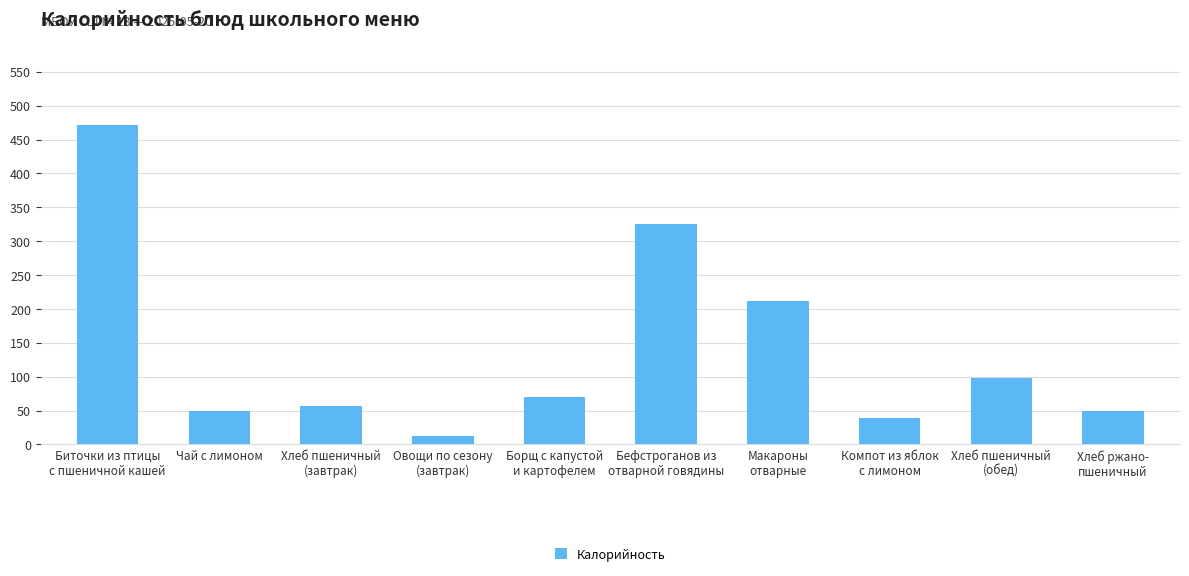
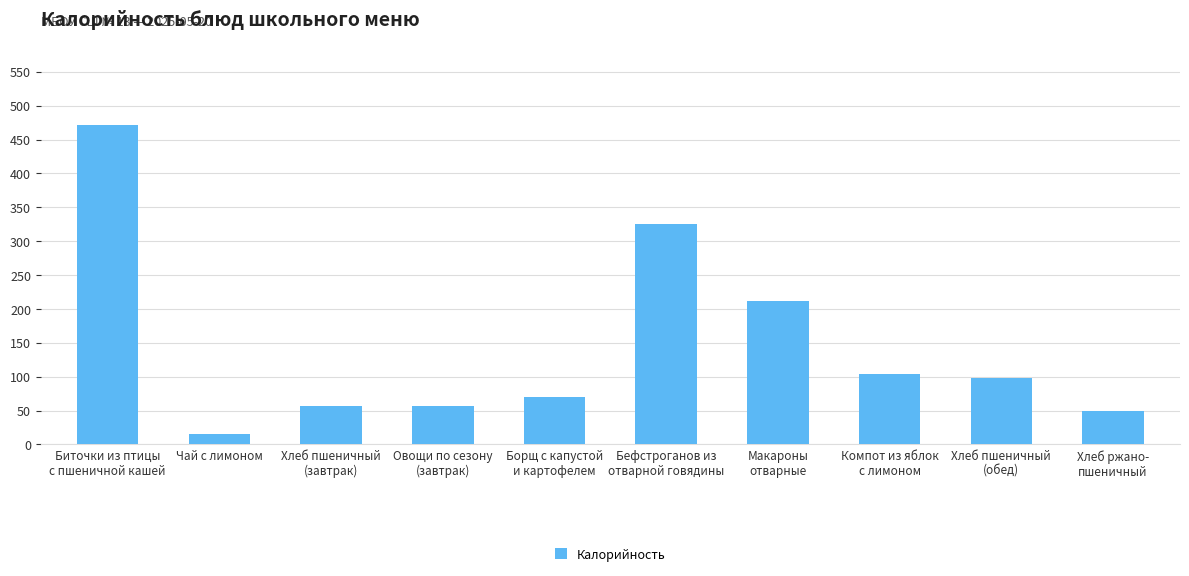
  {
    "Биточки из птицы с пшеничной кашей": 470,
-   "Чай с лимоном": 50,
+   "Чай с лимоном": 20,
    "Хлеб пшеничный (завтрак)": 60,
-   "Овощи по сезону (завтрак)": 10,
+   "Овощи по сезону (завтрак)": 60,
    "Борщ с капустой и картофелем": 70,
    "Бефстроганов из отварной говядины": 330,
    "Макароны отварные": 210,
-   "Компот из яблок с лимоном": 40,
+   "Компот из яблок с лимоном": 100,
    "Хлеб пшеничный (обед)": 100,
    "Хлеб ржано- пшеничный": 50
  }
